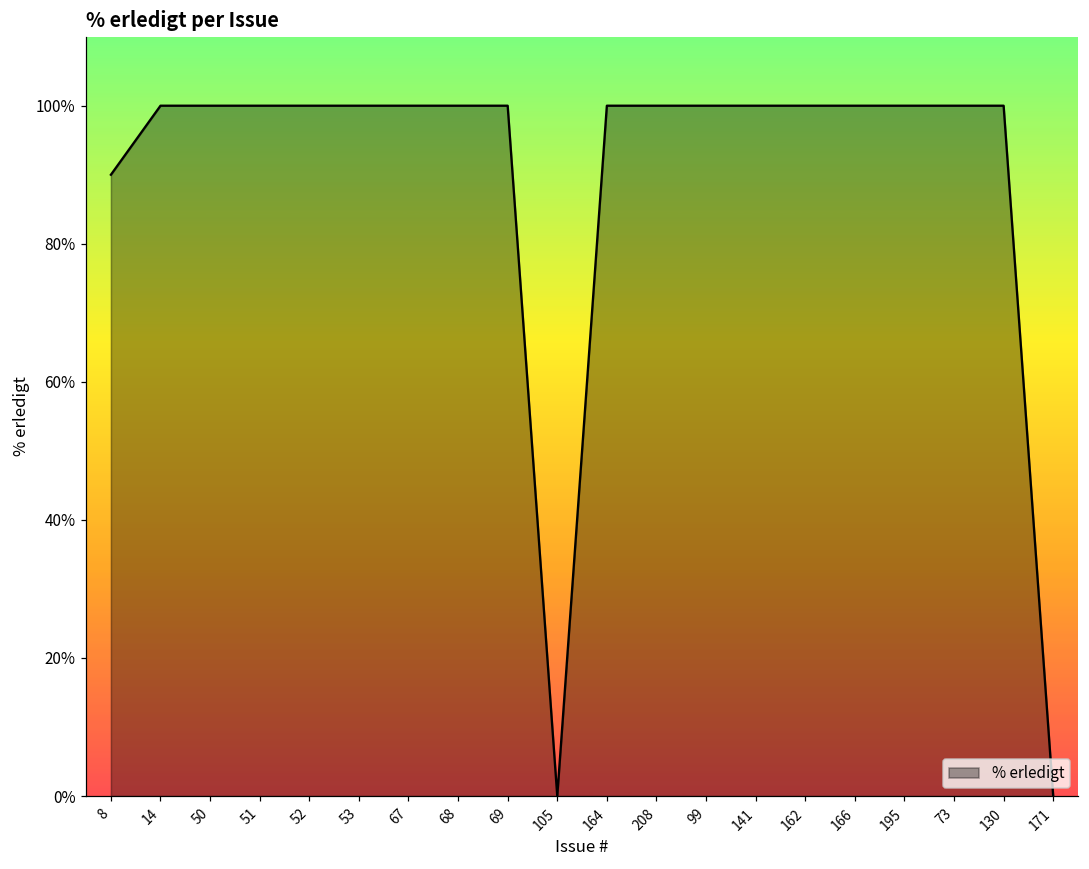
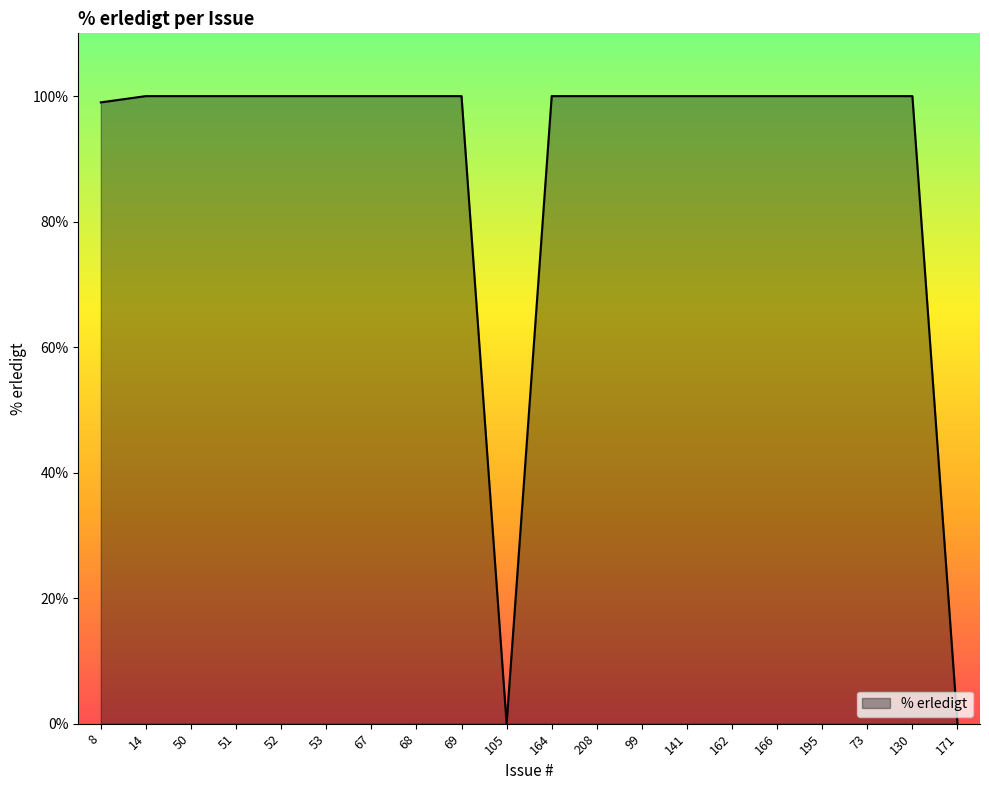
  {
-   "8": "90%",
+   "8": "99%",
    "14": "100%",
    "50": "100%",
    "51": "100%",
    "52": "100%",
    "53": "100%",
    "67": "100%",
    "68": "100%",
    "69": "100%",
    "105": "0%",
    "164": "100%",
    "208": "100%",
    "99": "100%",
    "141": "100%",
    "162": "100%",
    "166": "100%",
    "195": "100%",
    "73": "100%",
    "130": "100%",
    "171": "0%"
  }
